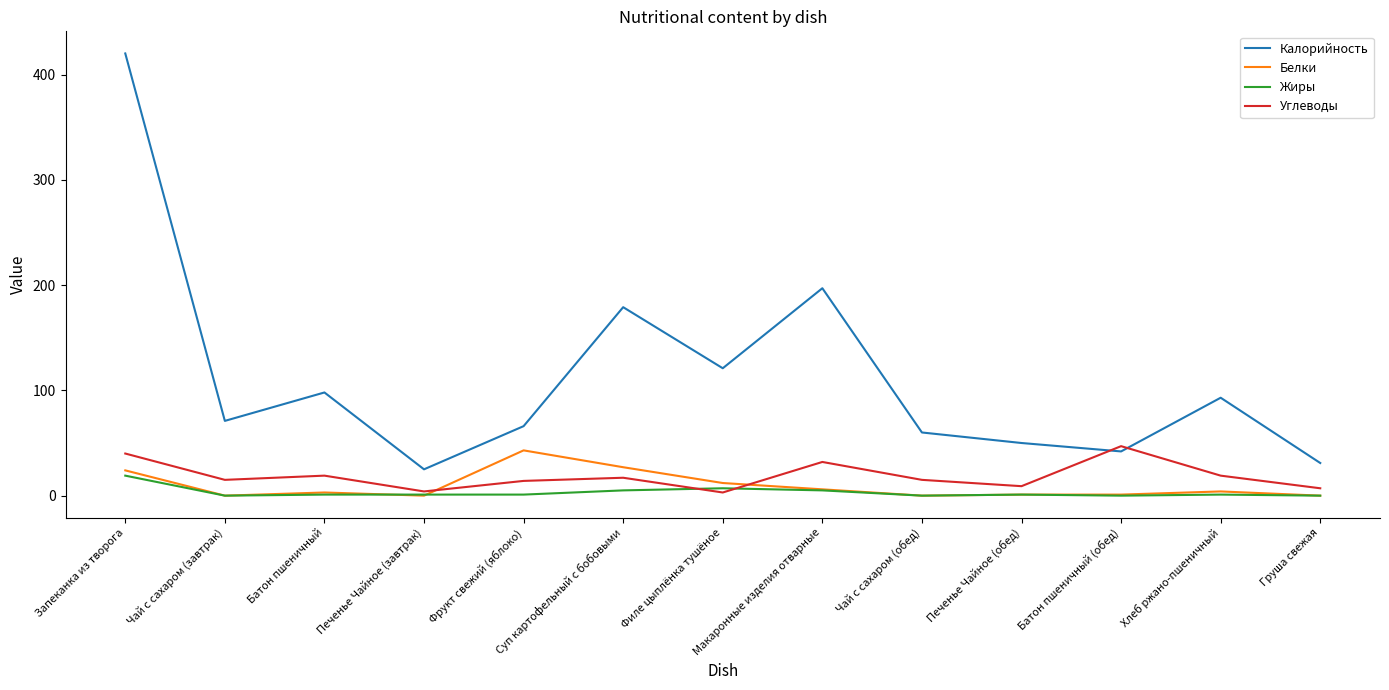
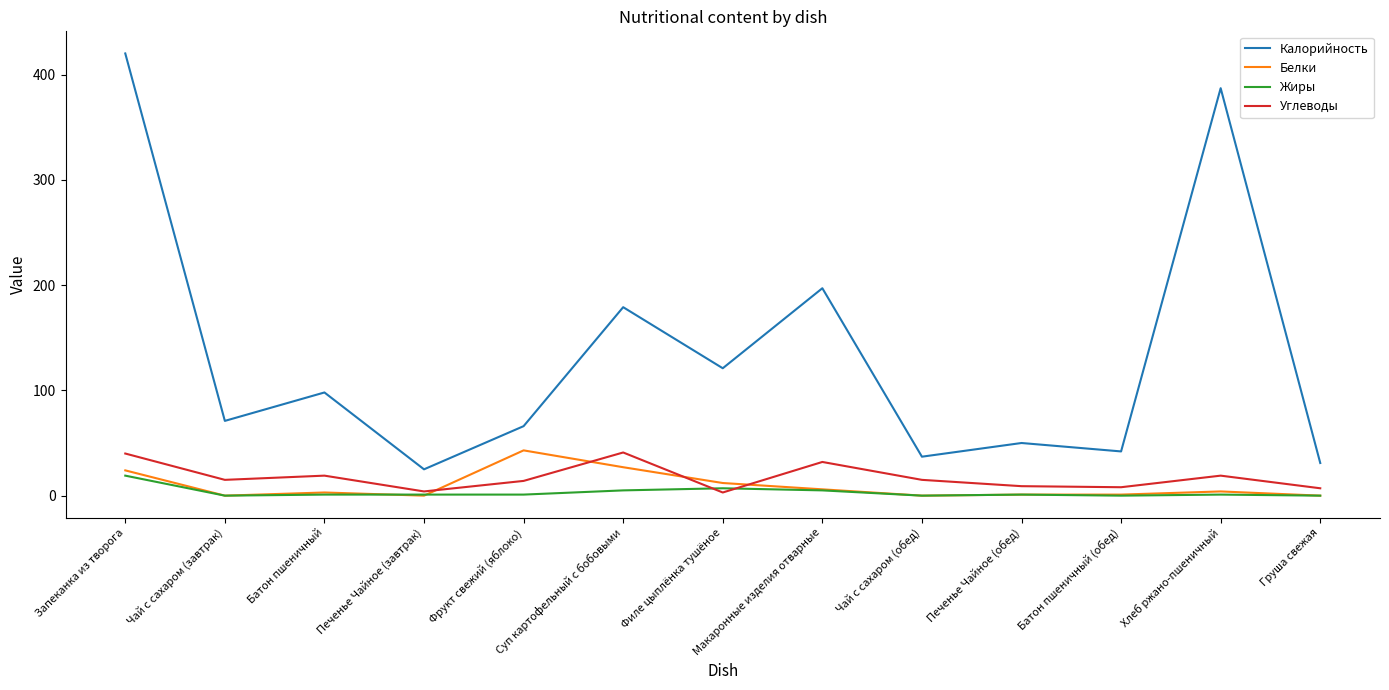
  {
    "Калорийность": {
      "Запеканка из творога": 420,
      "Чай с сахаром (завтрак)": 71,
      "Батон пшеничный": 98,
      "Печенье Чайное (завтрак)": 25,
      "Фрукт свежий (яблоко)": 66,
      "Суп картофельный с бобовыми": 179,
      "Филе цыплёнка тушёное": 121,
      "Макаронные изделия отварные": 197,
-     "Чай с сахаром (обед)": 60,
+     "Чай с сахаром (обед)": 37,
      "Печенье Чайное (обед)": 50,
      "Батон пшеничный (обед)": 42,
-     "Хлеб ржано-пшеничный": 93,
+     "Хлеб ржано-пшеничный": 387,
      "Груша свежая": 31
    },
    "Белки": {
      "Запеканка из творога": 24,
      "Фрукт свежий (яблоко)": 43,
      "Суп картофельный с бобовыми": 27,
      "Филе цыплёнка тушёное": 12,
      "Хлеб ржано-пшеничный": 4
    },
    "Жиры": {
      "Запеканка из творога": 19,
      "Фрукт свежий (яблоко)": 1,
      "Суп картофельный с бобовыми": 5,
      "Филе цыплёнка тушёное": 7,
      "Хлеб ржано-пшеничный": 1
    },
    "Углеводы": {
      "Запеканка из творога": 40,
      "Чай с сахаром (завтрак)": 15,
      "Батон пшеничный": 19,
      "Печенье Чайное (завтрак)": 4,
      "Фрукт свежий (яблоко)": 14,
-     "Суп картофельный с бобовыми": 17,
+     "Суп картофельный с бобовыми": 41,
      "Филе цыплёнка тушёное": 3,
      "Макаронные изделия отварные": 32,
      "Чай с сахаром (обед)": 15,
      "Печенье Чайное (обед)": 9,
-     "Батон пшеничный (обед)": 47,
+     "Батон пшеничный (обед)": 8,
      "Хлеб ржано-пшеничный": 19,
      "Груша свежая": 7
    }
  }
